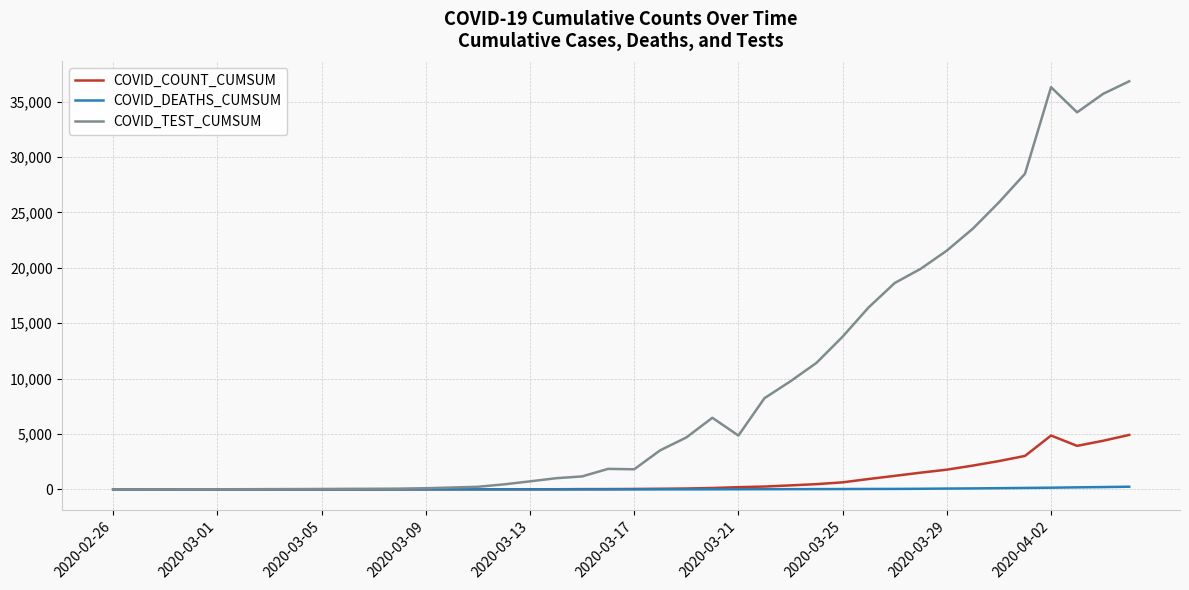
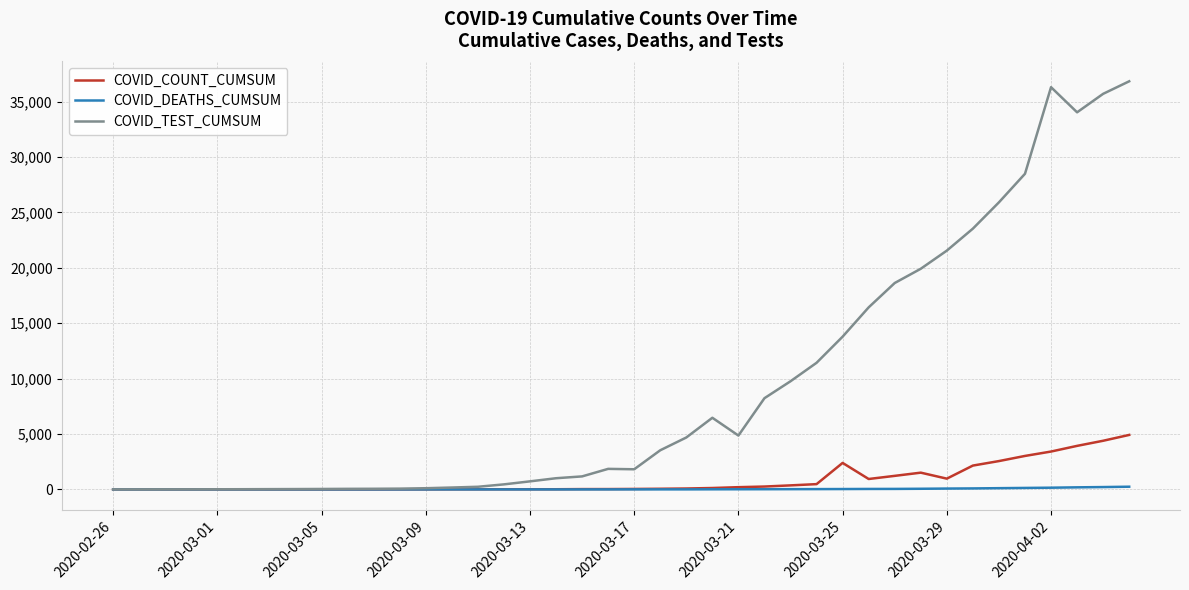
  {
    "COVID_COUNT_CUMSUM": {
-     "2020-03-25": "600",
-     "2020-03-29": "1,800",
-     "2020-04-02": "4,900"
+     "2020-03-25": "2,400",
+     "2020-03-29": "1,000",
+     "2020-04-02": "3,400"
    },
    "COVID_DEATHS_CUMSUM": {
      "2020-03-25": "0",
      "2020-03-29": "100",
      "2020-04-02": "200"
    },
    "COVID_TEST_CUMSUM": {
      "2020-03-13": "700",
      "2020-03-17": "1,800",
      "2020-03-21": "4,900",
      "2020-03-25": "13,800",
      "2020-03-29": "21,500",
      "2020-04-02": "36,300"
    }
  }
